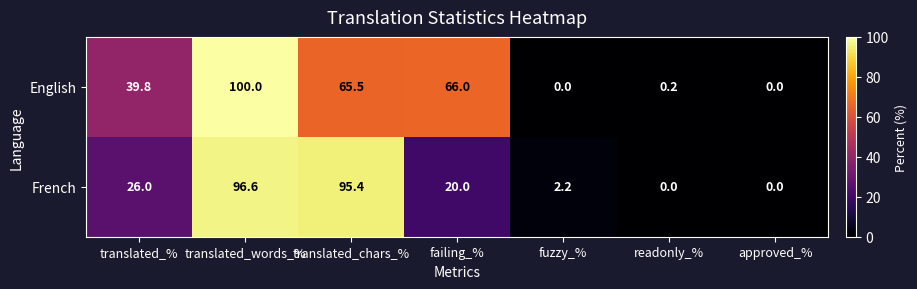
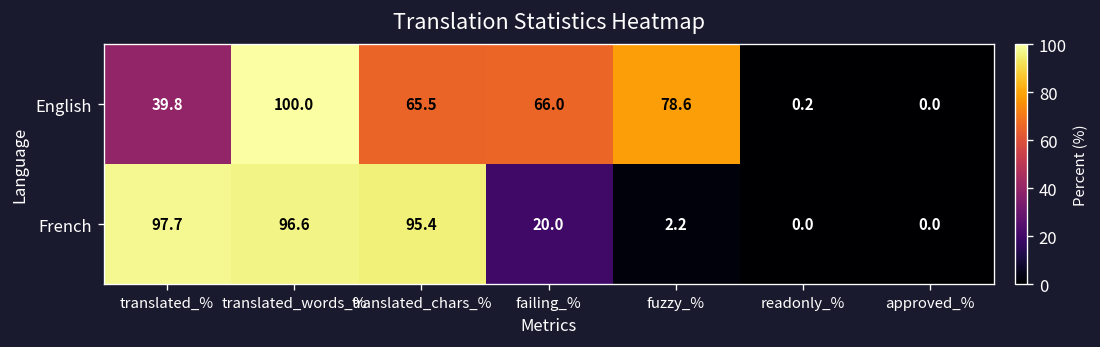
  {
    "English": {
      "translated_%": 39.8,
      "translated_words_%": 100.0,
      "translated_chars_%": 65.5,
      "failing_%": 66.0,
-     "fuzzy_%": 0.0,
+     "fuzzy_%": 78.6,
      "readonly_%": 0.2,
      "approved_%": 0.0
    },
    "French": {
-     "translated_%": 26.0,
+     "translated_%": 97.7,
      "translated_words_%": 96.6,
      "translated_chars_%": 95.4,
      "failing_%": 20.0,
      "fuzzy_%": 2.2,
      "readonly_%": 0.0,
      "approved_%": 0.0
    }
  }
